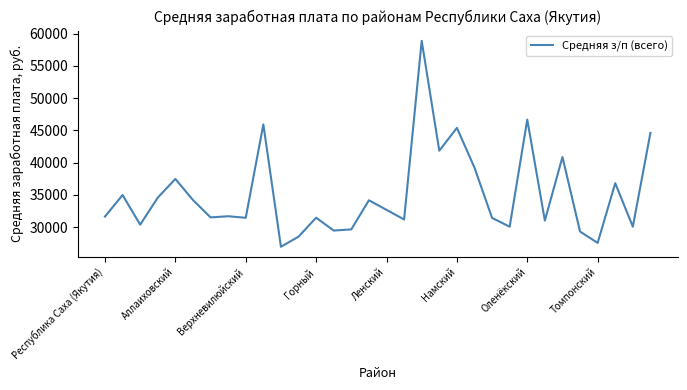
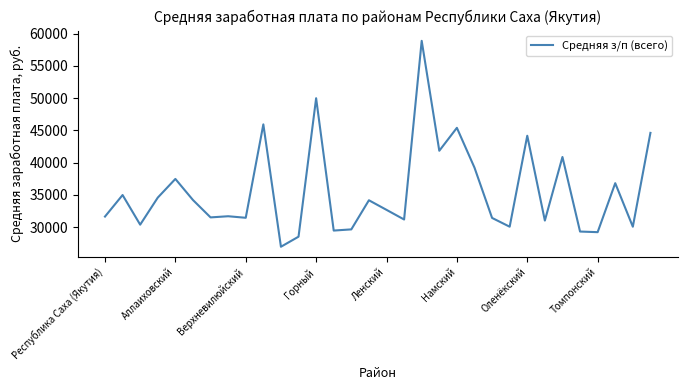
  {
    "Республика Саха (Якутия)": 32000,
    "Аллаиховский": 37000,
    "Верхневилюйский": 31000,
-   "Горный": 31000,
+   "Горный": 50000,
    "Ленский": 33000,
    "Намский": 45000,
-   "Оленёкский": 47000,
-   "Томпонский": 28000
+   "Оленёкский": 44000,
+   "Томпонский": 29000
  }
